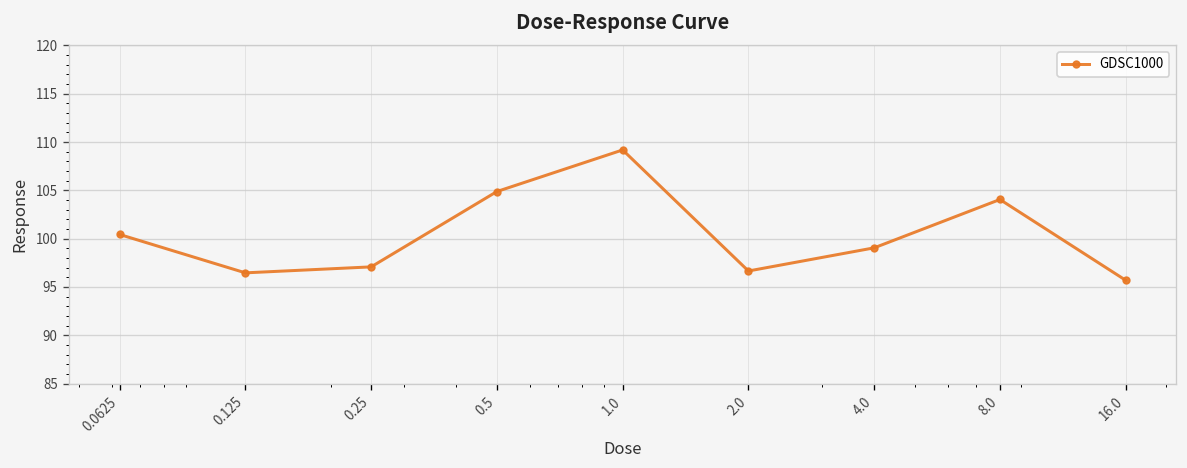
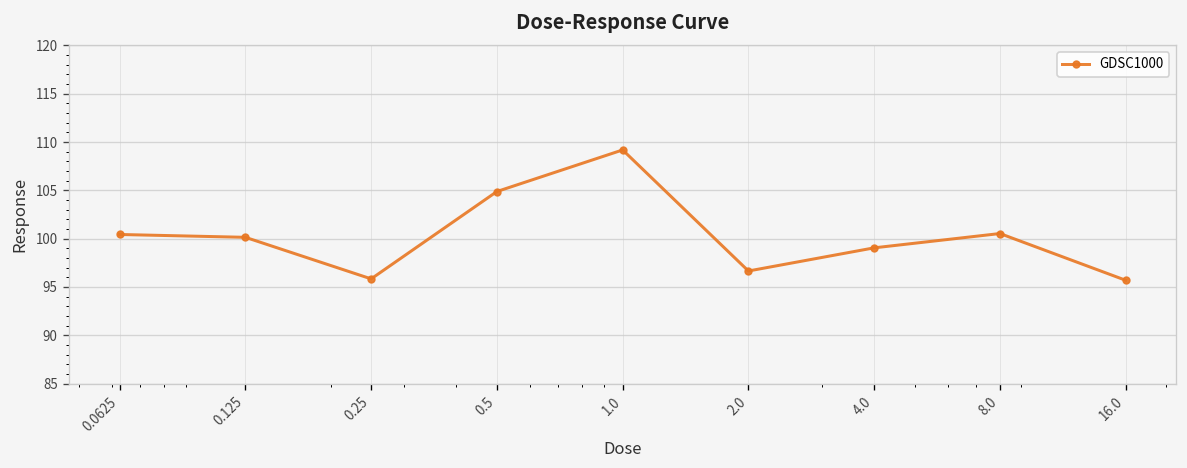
  {
    "0.0625": 100,
-   "0.125": 96,
-   "0.25": 97,
+   "0.125": 100,
+   "0.25": 96,
    "0.5": 105,
    "1.0": 109,
    "2.0": 97,
    "4.0": 99,
-   "8.0": 104,
+   "8.0": 101,
    "16.0": 96
  }
